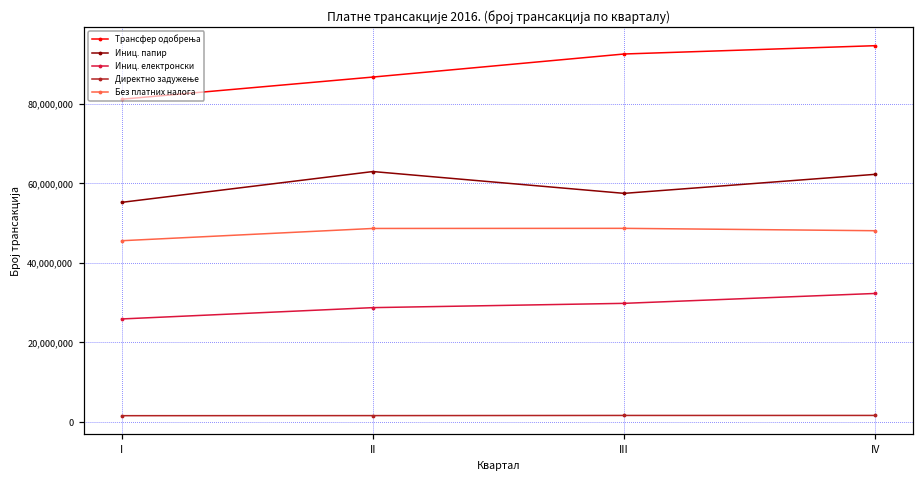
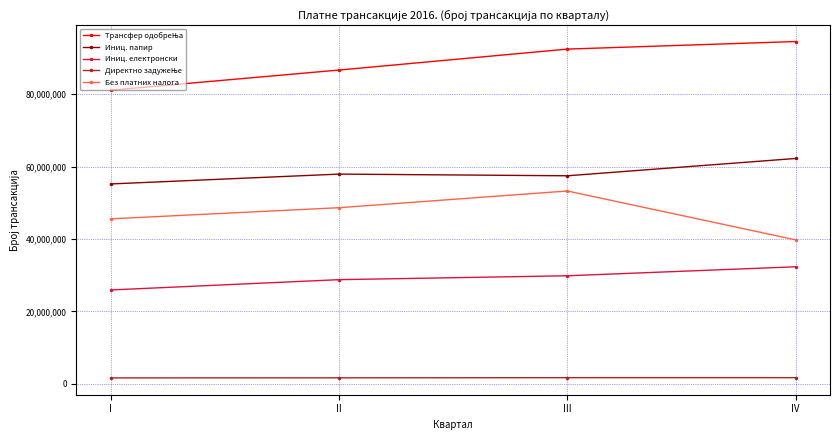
  {
    "Трансфер одобрења": {
      "I": "81,000,000",
      "II": "87,000,000",
      "III": "92,000,000",
      "IV": "95,000,000"
    },
    "Иниц. папир": {
      "I": "55,000,000",
-     "II": "63,000,000",
+     "II": "58,000,000",
      "III": "57,000,000",
      "IV": "62,000,000"
    },
    "Без платних налога": {
      "I": "46,000,000",
      "II": "49,000,000",
-     "III": "49,000,000",
-     "IV": "48,000,000"
+     "III": "53,000,000",
+     "IV": "40,000,000"
    }
  }
